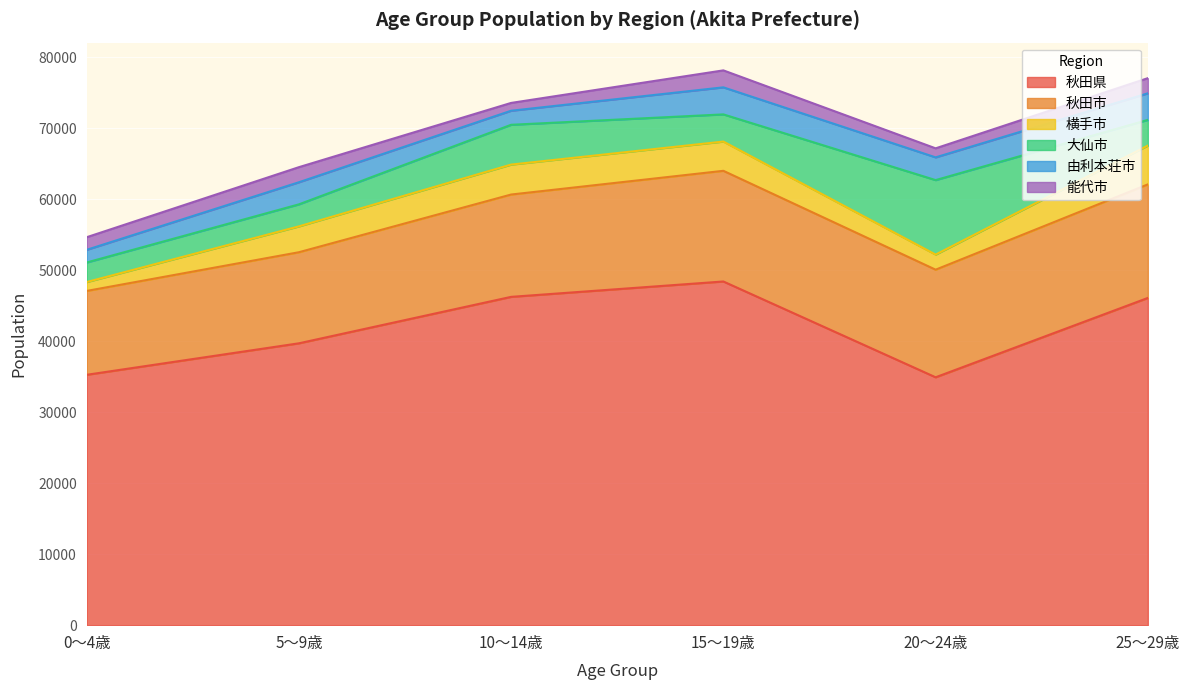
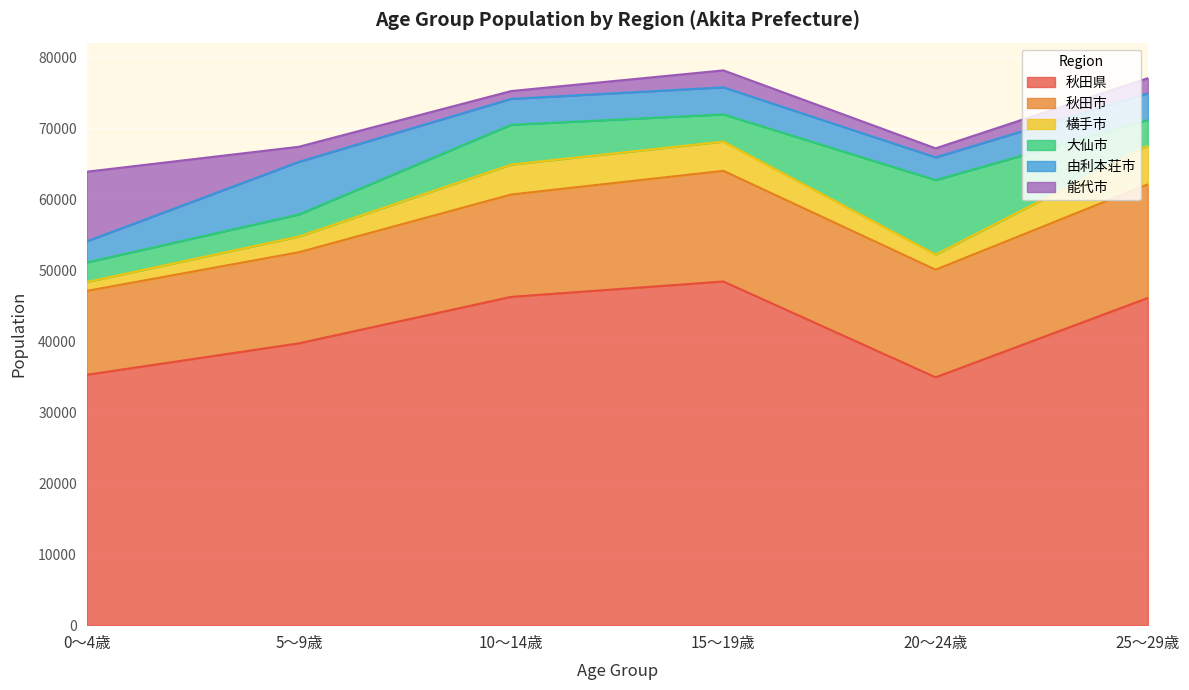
  {
    "横手市": {
      "0～4歳": 1000,
-     "5～9歳": 4000,
+     "5～9歳": 2000,
      "10～14歳": 4000,
      "15～19歳": 4000,
      "20～24歳": 2000,
      "25～29歳": 5000
    },
    "大仙市": {
      "0～4歳": 3000,
      "5～9歳": 3000,
      "10～14歳": 6000,
      "15～19歳": 4000,
      "20～24歳": 10000,
      "25～29歳": 4000
    },
    "由利本荘市": {
-     "0～4歳": 2000,
-     "5～9歳": 3000,
-     "10～14歳": 2000,
+     "0～4歳": 3000,
+     "5～9歳": 7000,
+     "10～14歳": 4000,
      "15～19歳": 4000,
      "20～24歳": 3000,
      "25～29歳": 4000
    },
    "能代市": {
-     "0～4歳": 2000,
+     "0～4歳": 10000,
      "5～9歳": 2000,
      "10～14歳": 1000,
      "15～19歳": 2000,
      "20～24歳": 1000,
      "25～29歳": 2000
    }
  }
